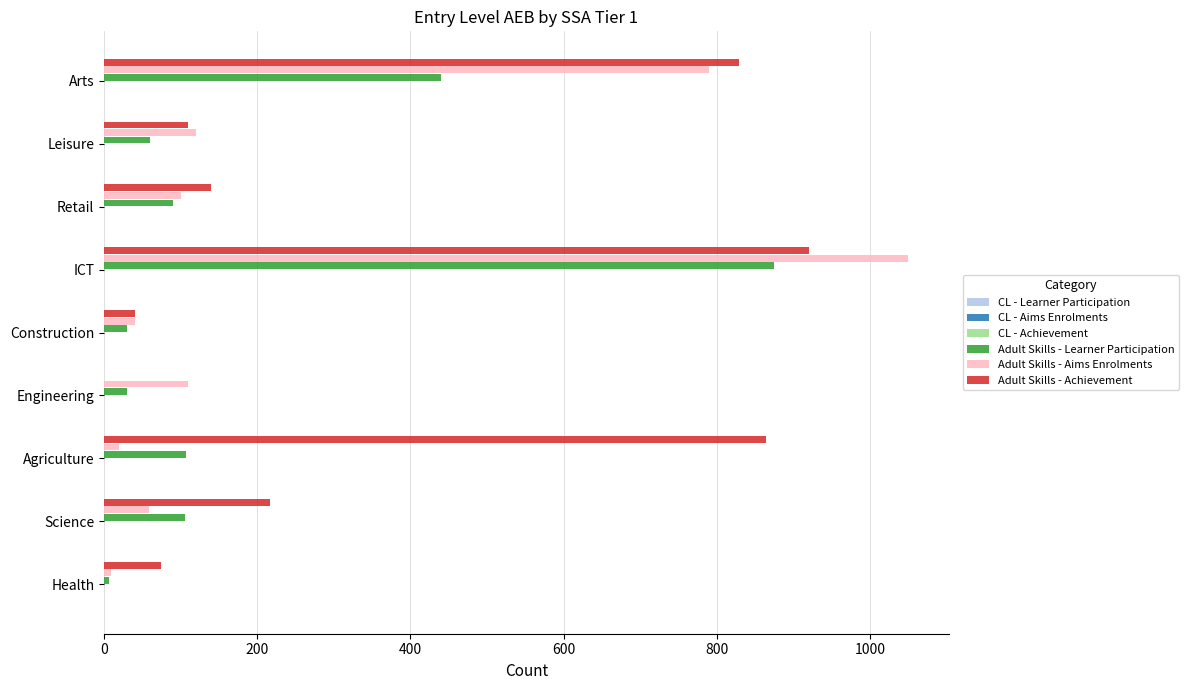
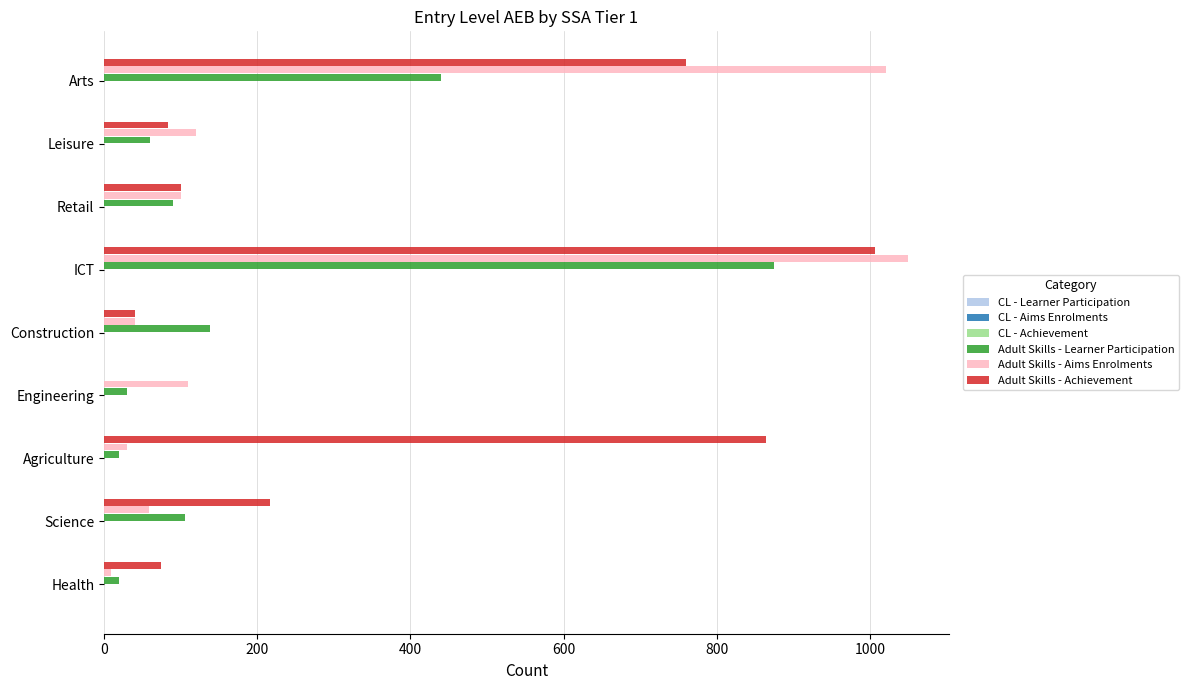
  {
    "CL - Learner Participation": {
      "Arts": 0,
      "Leisure": 0,
      "Retail": 0,
      "ICT": 0,
      "Construction": 0,
      "Engineering": 0,
      "Agriculture": 0,
      "Science": 0,
      "Health": 0
    },
    "CL - Aims Enrolments": {
      "Arts": 0,
      "Leisure": 0,
      "Retail": 0,
      "ICT": 0,
      "Construction": 0,
      "Engineering": 0,
      "Agriculture": 0,
      "Science": 0,
      "Health": 0
    },
    "CL - Achievement": {
      "Arts": 0,
      "Leisure": 0,
      "Retail": 0,
      "ICT": 0,
      "Construction": 0,
      "Engineering": 0,
      "Agriculture": 0,
      "Science": 0,
      "Health": 0
    },
    "Adult Skills - Learner Participation": {
      "Arts": 440,
      "Leisure": 60,
      "Retail": 90,
      "ICT": 880,
-     "Construction": 30,
+     "Construction": 140,
      "Engineering": 30,
-     "Agriculture": 110,
+     "Agriculture": 20,
      "Science": 110,
-     "Health": 10
+     "Health": 20
    },
    "Adult Skills - Aims Enrolments": {
-     "Arts": 790,
+     "Arts": 1020,
      "Leisure": 120,
      "Retail": 100,
      "ICT": 1050,
      "Construction": 40,
      "Engineering": 110,
-     "Agriculture": 20,
+     "Agriculture": 30,
      "Science": 60,
      "Health": 10
    },
    "Adult Skills - Achievement": {
-     "Arts": 830,
-     "Leisure": 110,
-     "Retail": 140,
-     "ICT": 920,
+     "Arts": 760,
+     "Leisure": 80,
+     "Retail": 100,
+     "ICT": 1010,
      "Construction": 40,
      "Engineering": 0,
      "Agriculture": 860,
      "Science": 220,
      "Health": 70
    }
  }
